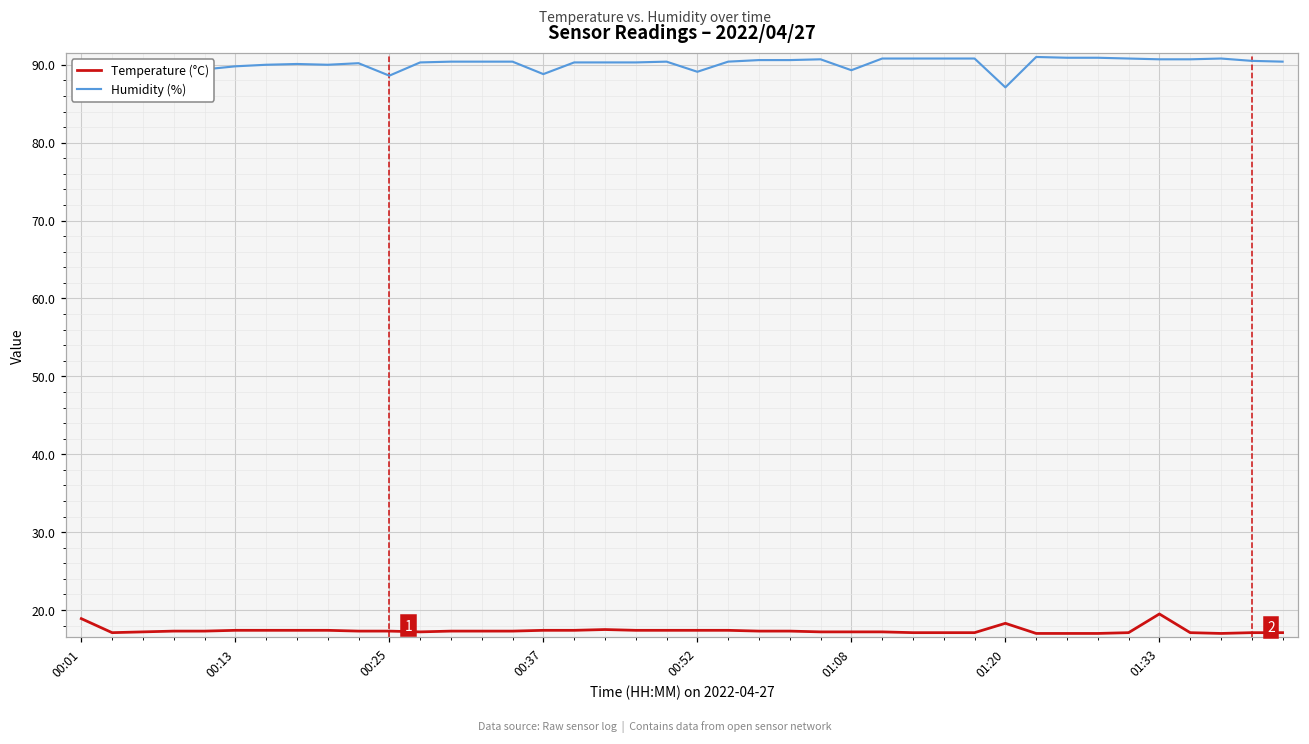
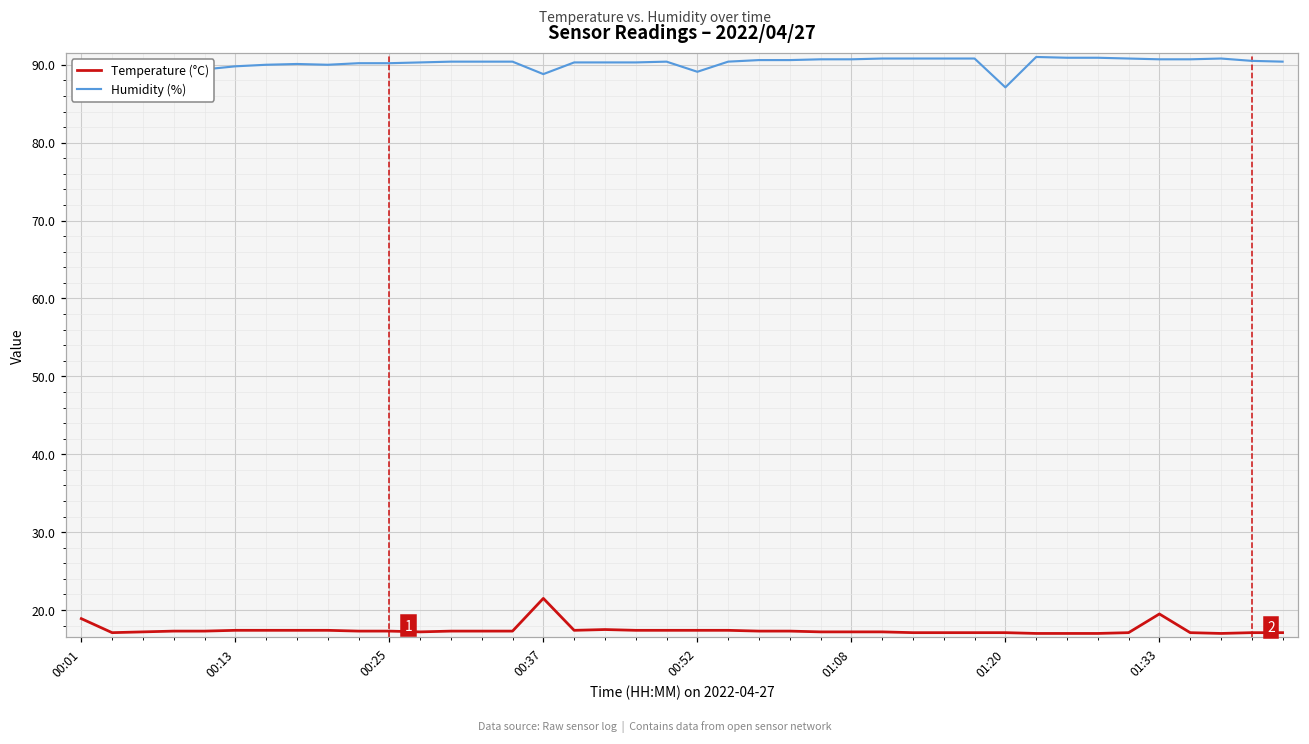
  {
    "Temperature (°C)": {
      "00:01": 19,
      "00:13": 17,
      "00:25": 17,
-     "00:37": 17,
+     "00:37": 22,
      "00:52": 17,
      "01:08": 17,
-     "01:20": 18,
+     "01:20": 17,
      "01:33": 20
    },
    "Humidity (%)": {
      "00:13": 90,
-     "00:25": 89,
+     "00:25": 90,
      "00:37": 89,
      "00:52": 89,
-     "01:08": 89,
+     "01:08": 91,
      "01:20": 87,
      "01:33": 91
    }
  }
